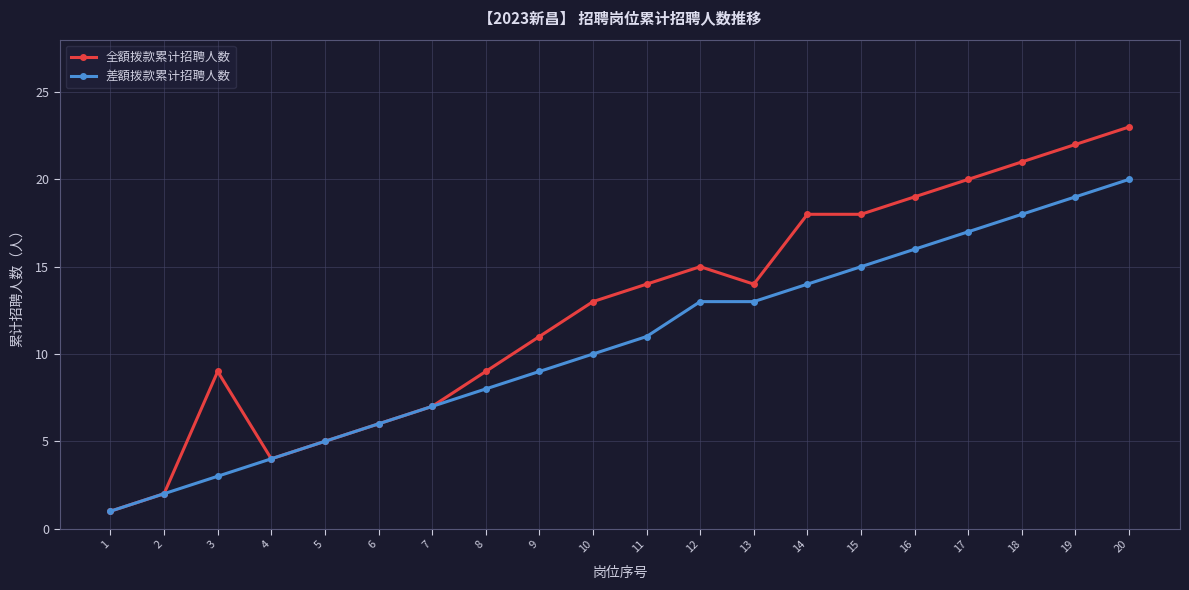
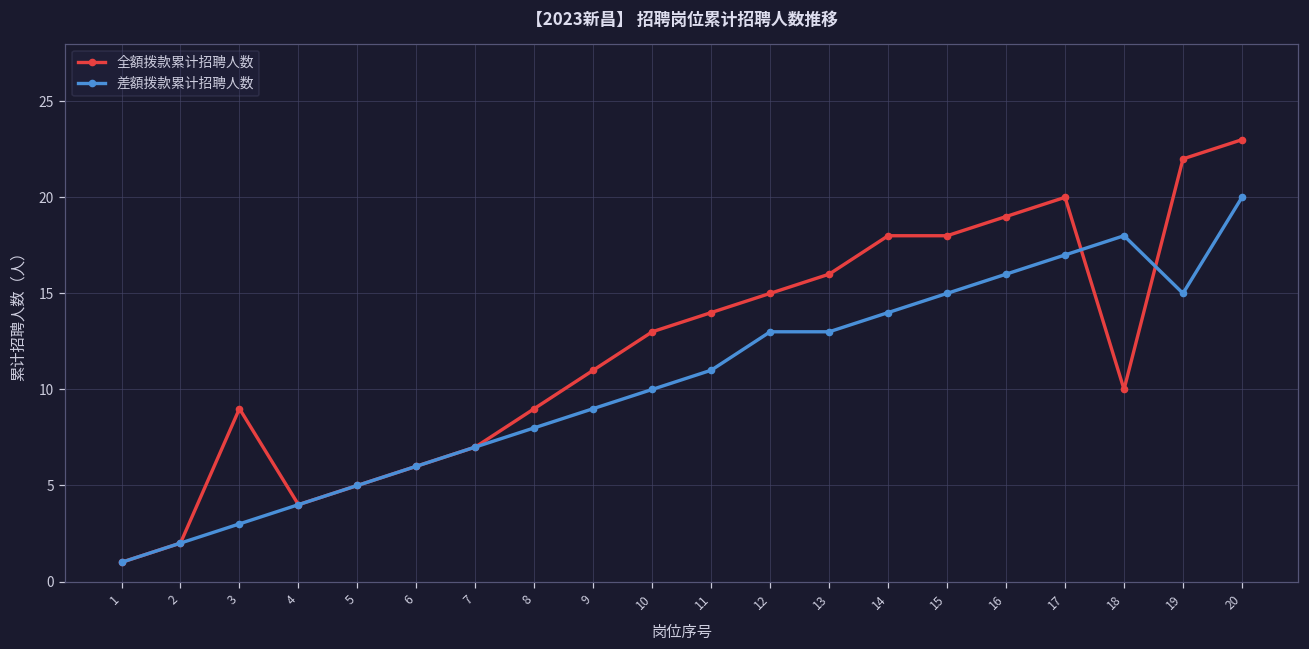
  {
    "全額拨款累计招聘人数": {
      "3": 9,
      "8": 9,
      "9": 11,
      "10": 13,
      "11": 14,
      "12": 15,
-     "13": 14,
+     "13": 16,
      "14": 18,
      "15": 18,
      "16": 19,
      "17": 20,
-     "18": 21,
+     "18": 10,
      "19": 22,
      "20": 23
    },
    "差額拨款累计招聘人数": {
      "3": 3,
      "8": 8,
      "9": 9,
      "10": 10,
      "11": 11,
      "12": 13,
      "13": 13,
      "14": 14,
      "15": 15,
      "16": 16,
      "17": 17,
      "18": 18,
-     "19": 19,
+     "19": 15,
      "20": 20
    }
  }
